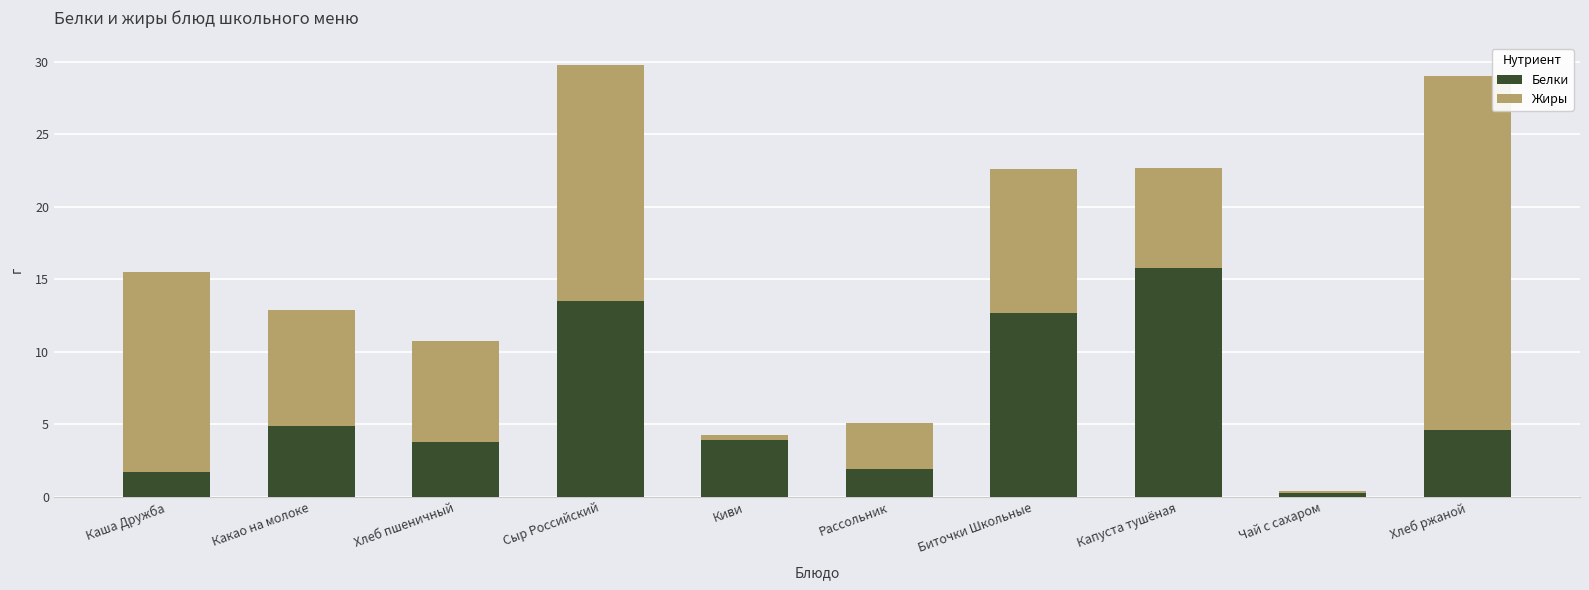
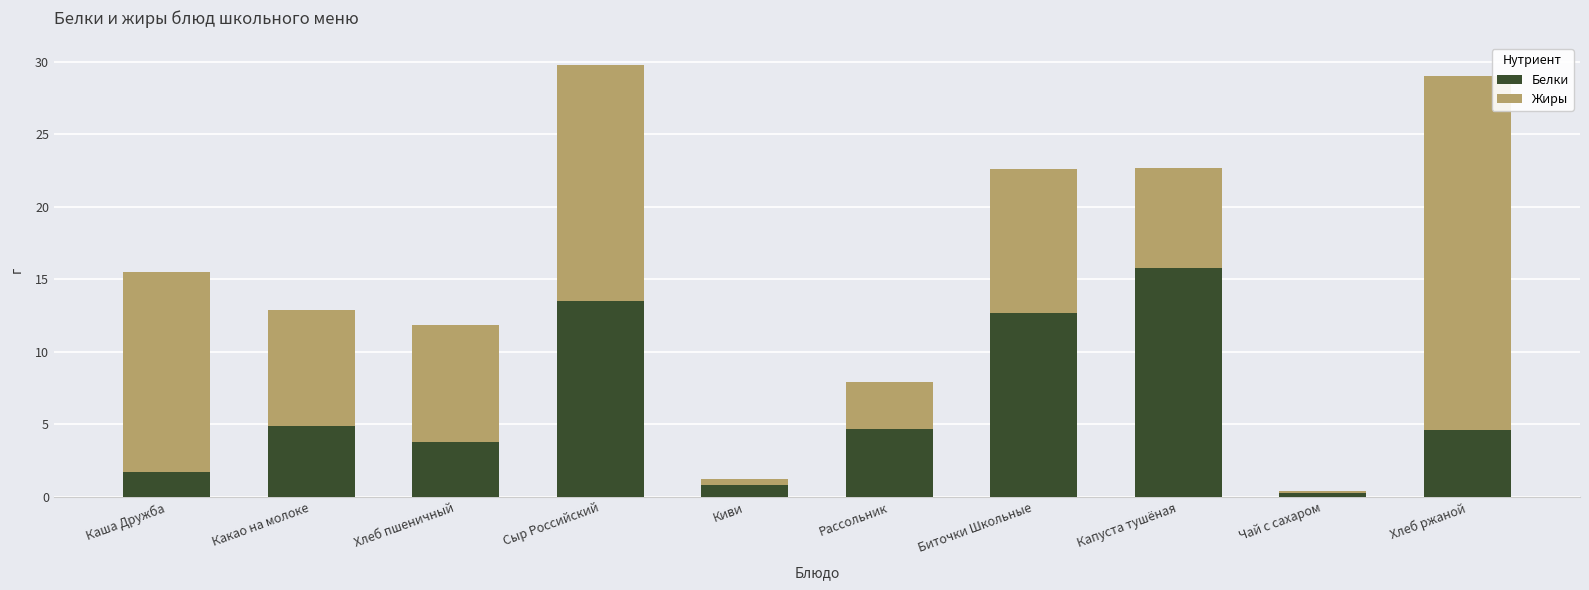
  {
    "Белки": {
      "Каша Дружба": 1.7,
      "Какао на молоке": 4.9,
      "Хлеб пшеничный": 3.8,
      "Сыр Российский": 13.5,
-     "Киви": 3.9,
-     "Рассольник": 1.9,
+     "Киви": 0.8,
+     "Рассольник": 4.7,
      "Биточки Школьные": 12.7,
      "Капуста тушёная": 15.8,
      "Чай с сахаром": 0.3,
      "Хлеб ржаной": 4.6
    },
    "Жиры": {
      "Каша Дружба": 13.8,
      "Какао на молоке": 8.0,
-     "Хлеб пшеничный": 7.0,
+     "Хлеб пшеничный": 8.1,
      "Сыр Российский": 16.3,
      "Киви": 0.4,
      "Рассольник": 3.2,
      "Биточки Школьные": 9.9,
      "Капуста тушёная": 6.9,
      "Хлеб ржаной": 24.4
    }
  }
